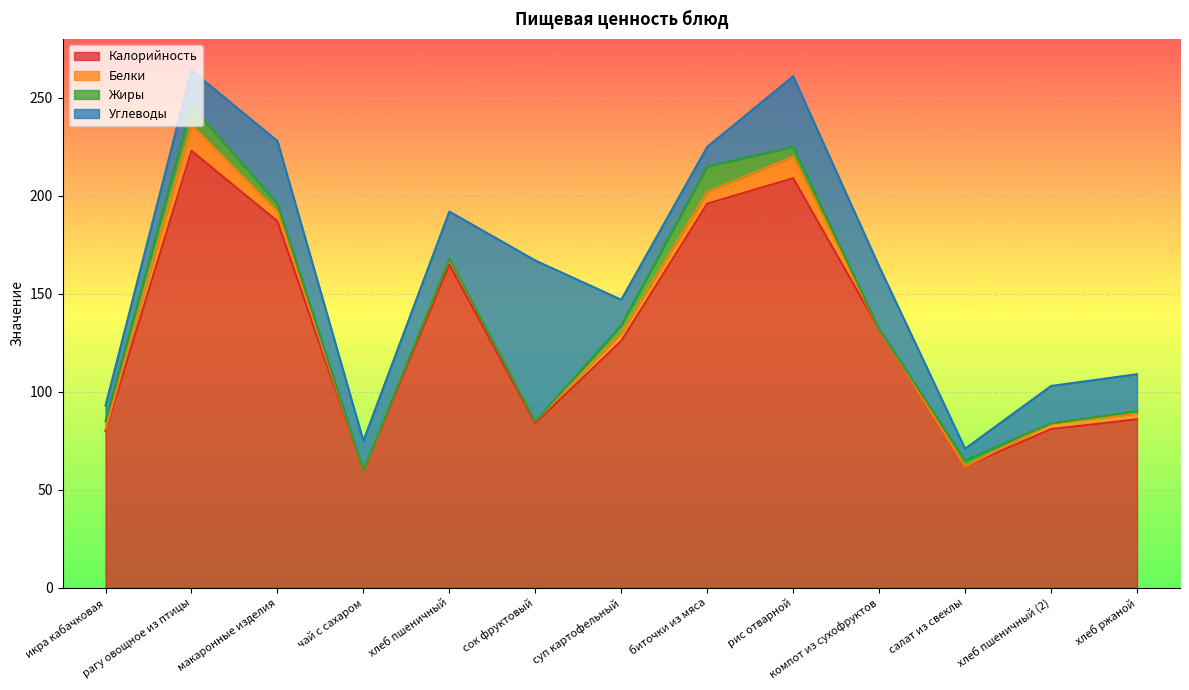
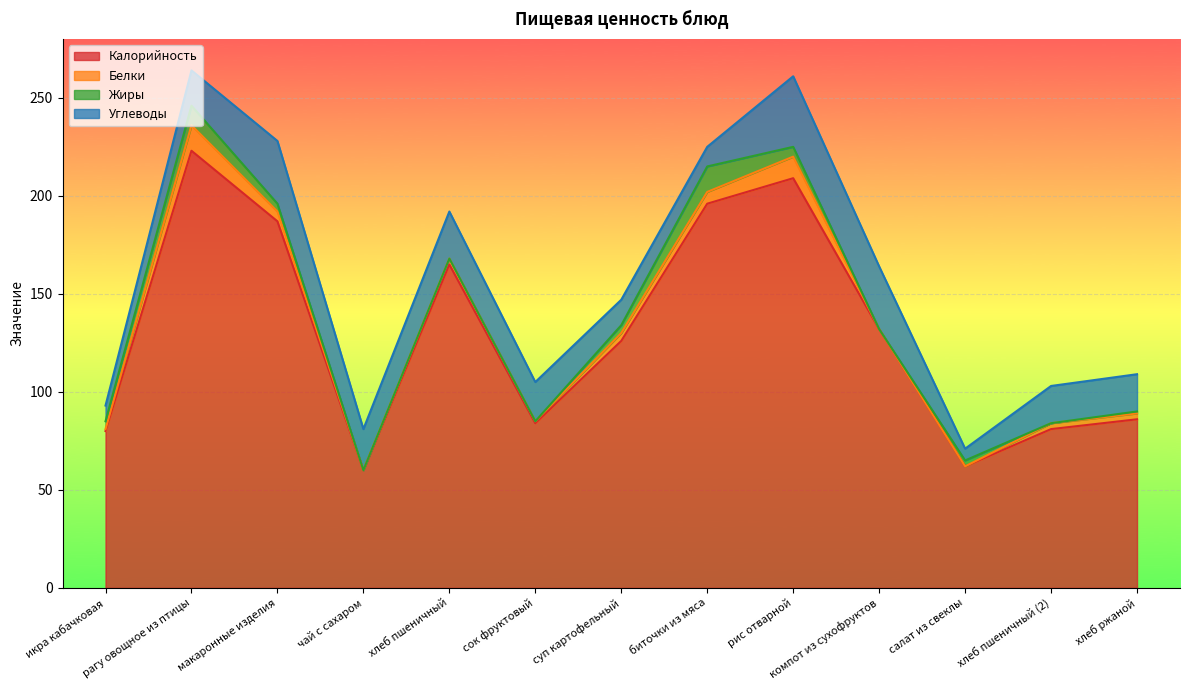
  {
    "Калорийность": {
      "рагу овощное из птицы": 223,
      "макаронные изделия": 187,
      "хлеб пшеничный": 165,
      "суп картофельный": 126,
      "биточки из мяса": 196,
      "рис отварной": 209,
      "хлеб пшеничный (2)": 81,
      "хлеб ржаной": 86
    },
    "Белки": {
      "макаронные изделия": 5,
      "суп картофельный": 4,
      "биточки из мяса": 6,
      "рис отварной": 11
    },
    "Жиры": {
      "икра кабачковая": 4,
      "макаронные изделия": 4,
      "суп картофельный": 4,
      "биточки из мяса": 13,
      "рис отварной": 5,
      "салат из свеклы": 3
    },
    "Углеводы": {
      "икра кабачковая": 8,
      "макаронные изделия": 32,
-     "чай с сахаром": 15,
+     "чай с сахаром": 21,
      "хлеб пшеничный": 24,
-     "сок фруктовый": 82,
+     "сок фруктовый": 20,
      "суп картофельный": 13,
      "биточки из мяса": 10,
      "рис отварной": 36,
      "компот из сухофруктов": 32,
      "салат из свеклы": 6,
      "хлеб пшеничный (2)": 19,
      "хлеб ржаной": 19
    }
  }
